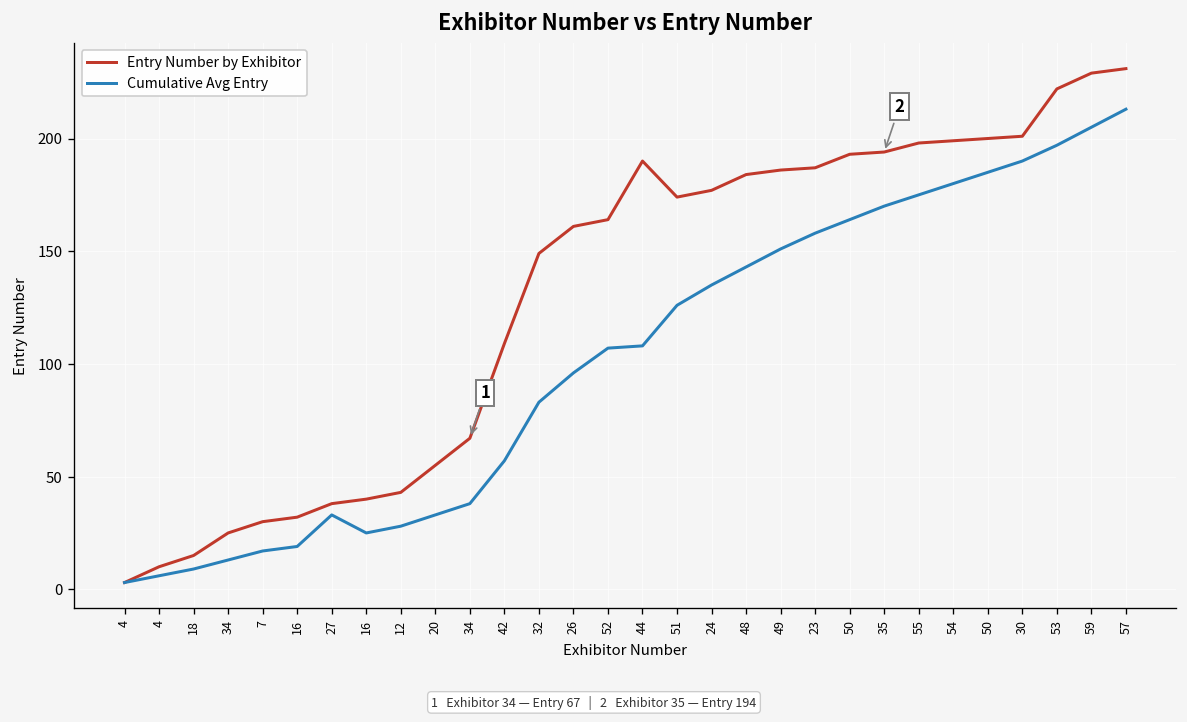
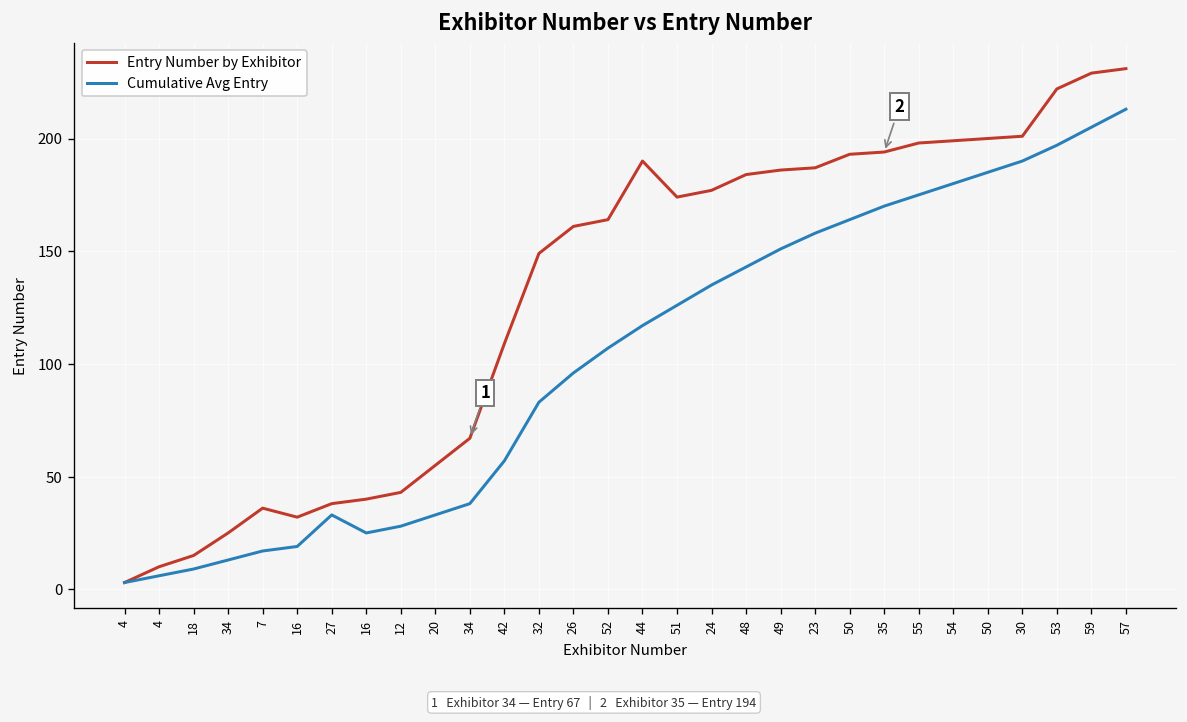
  {
    "Entry Number by Exhibitor": {
      "18": 15,
-     "7": 30,
+     "7": 36,
      "27": 38,
      "12": 43,
      "20": 55,
      "42": 109,
      "32": 149,
      "26": 161,
      "52": 164,
      "44": 190,
      "51": 174,
      "24": 177,
      "48": 184,
      "49": 186,
      "23": 187,
      "55": 198,
      "54": 199,
      "30": 201,
      "53": 222,
      "59": 229,
      "57": 231
    },
    "Cumulative Avg Entry": {
      "18": 9,
      "7": 17,
      "27": 33,
      "12": 28,
      "20": 33,
      "42": 57,
      "32": 83,
      "26": 96,
      "52": 107,
-     "44": 108,
+     "44": 117,
      "51": 126,
      "24": 135,
      "48": 143,
      "49": 151,
      "23": 158,
      "35": 170,
      "55": 175,
      "54": 180,
      "30": 190,
      "53": 197,
      "59": 205,
      "57": 213
    }
  }
